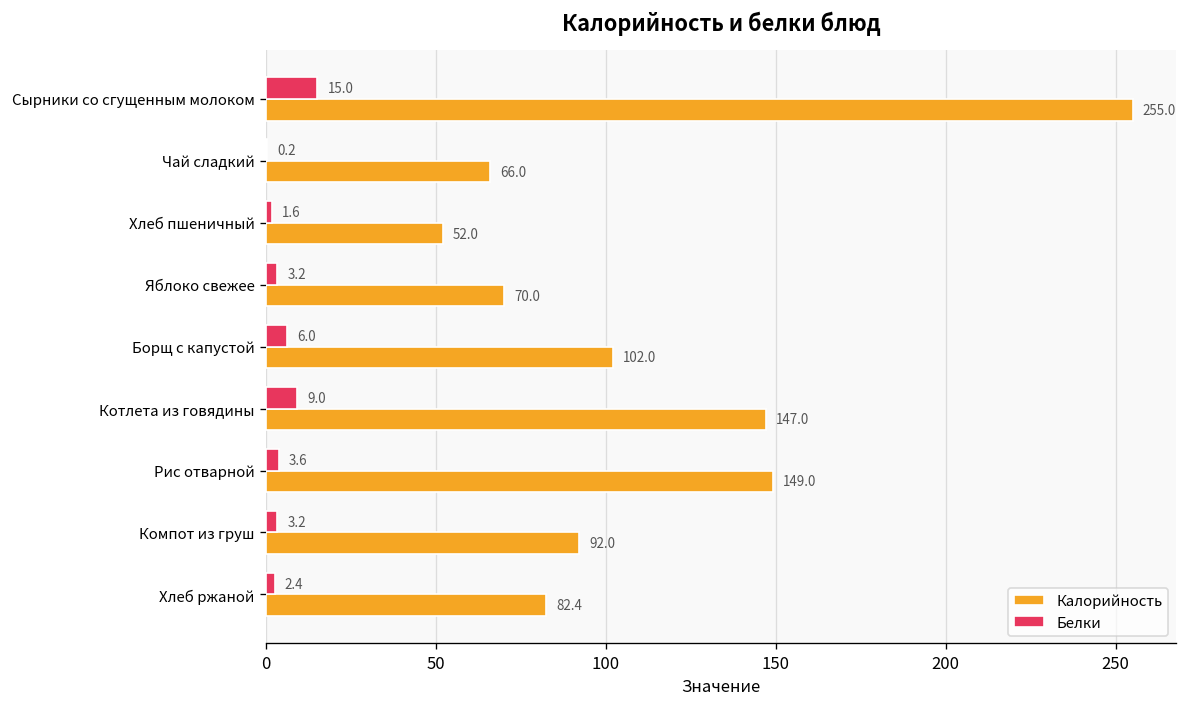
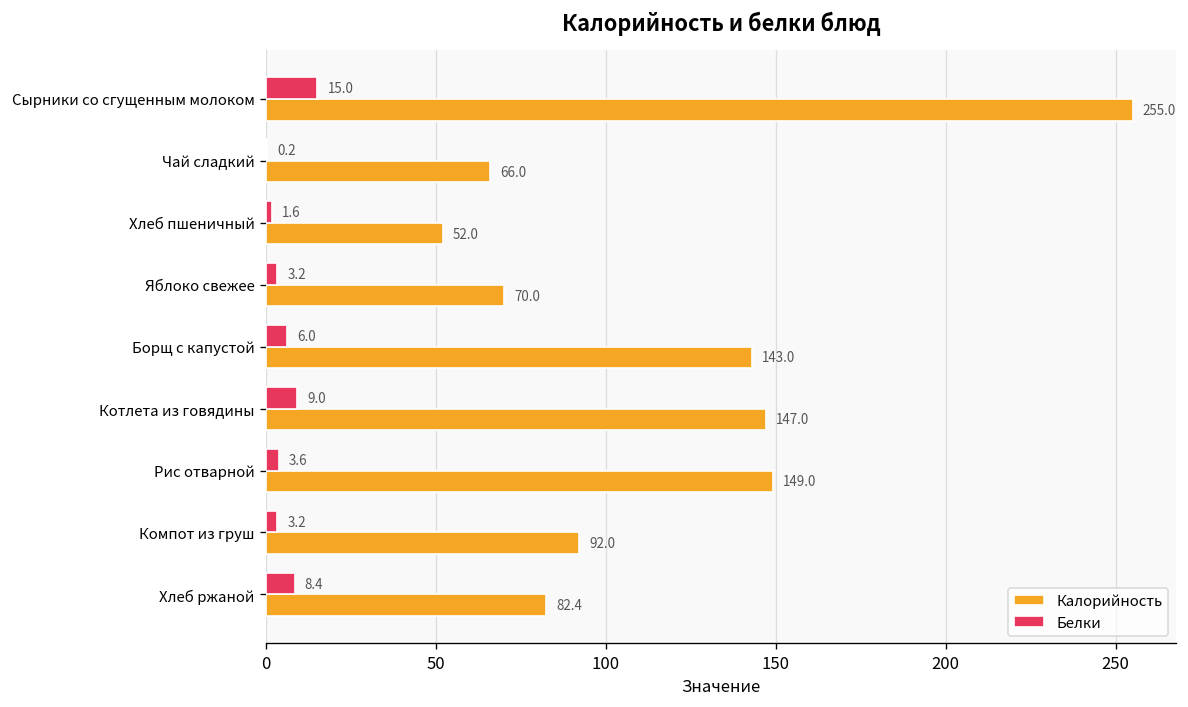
  {
    "Калорийность": {
      "Сырники со сгущенным молоком": 255.0,
      "Чай сладкий": 66.0,
      "Хлеб пшеничный": 52.0,
      "Яблоко свежее": 70.0,
-     "Борщ с капустой": 102.0,
+     "Борщ с капустой": 143.0,
      "Котлета из говядины": 147.0,
      "Рис отварной": 149.0,
      "Компот из груш": 92.0,
      "Хлеб ржаной": 82.4
    },
    "Белки": {
      "Сырники со сгущенным молоком": 15.0,
      "Чай сладкий": 0.2,
      "Хлеб пшеничный": 1.6,
      "Яблоко свежее": 3.2,
      "Борщ с капустой": 6.0,
      "Котлета из говядины": 9.0,
      "Рис отварной": 3.6,
      "Компот из груш": 3.2,
-     "Хлеб ржаной": 2.4
+     "Хлеб ржаной": 8.4
    }
  }
